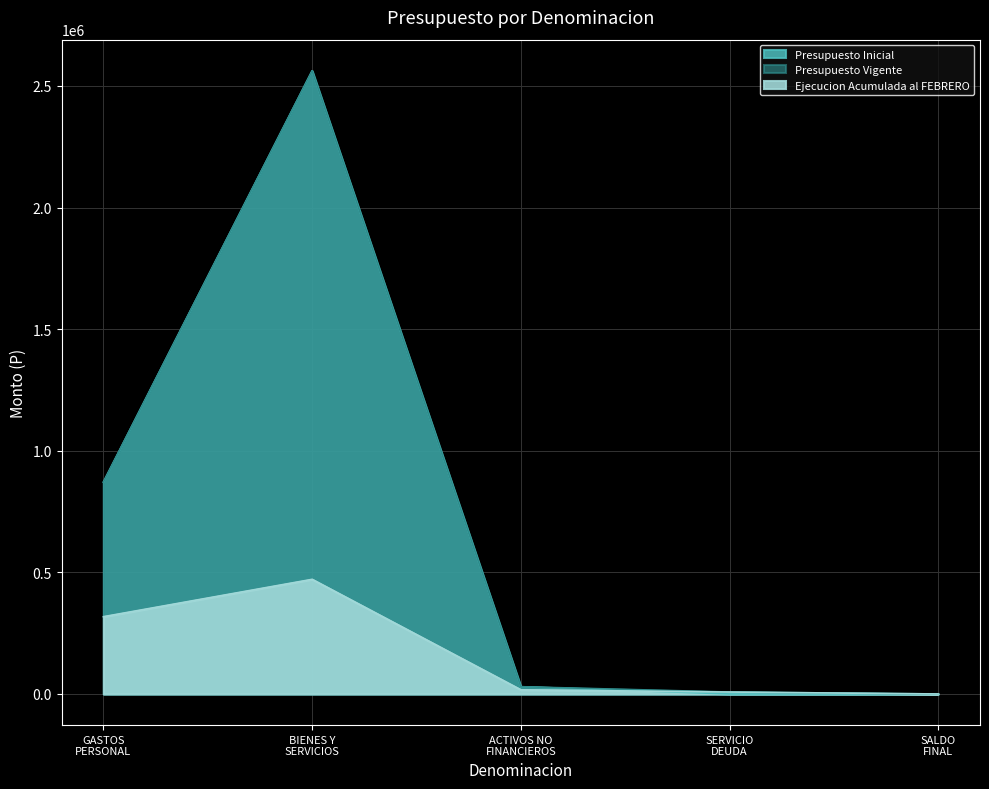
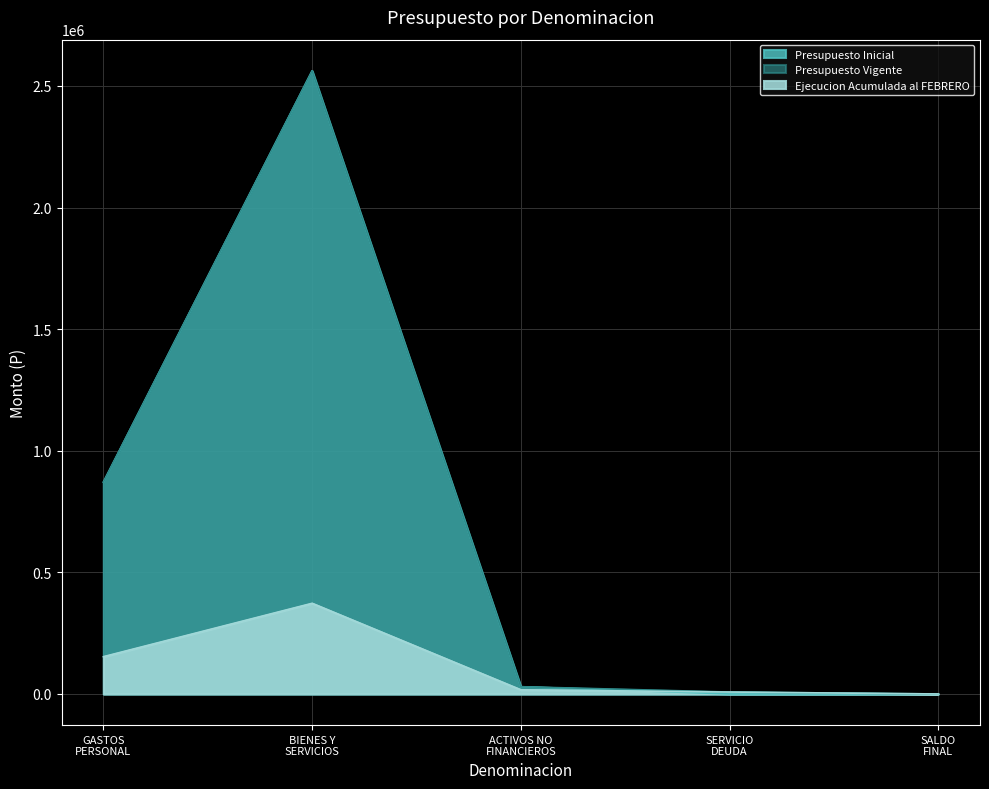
  {
    "Ejecucion Acumulada al FEBRERO": {
-     "GASTOS PERSONAL": 320000,
-     "BIENES Y SERVICIOS": 470000,
+     "GASTOS PERSONAL": 150000,
+     "BIENES Y SERVICIOS": 370000,
      "ACTIVOS NO FINANCIEROS": 20000
    }
  }
